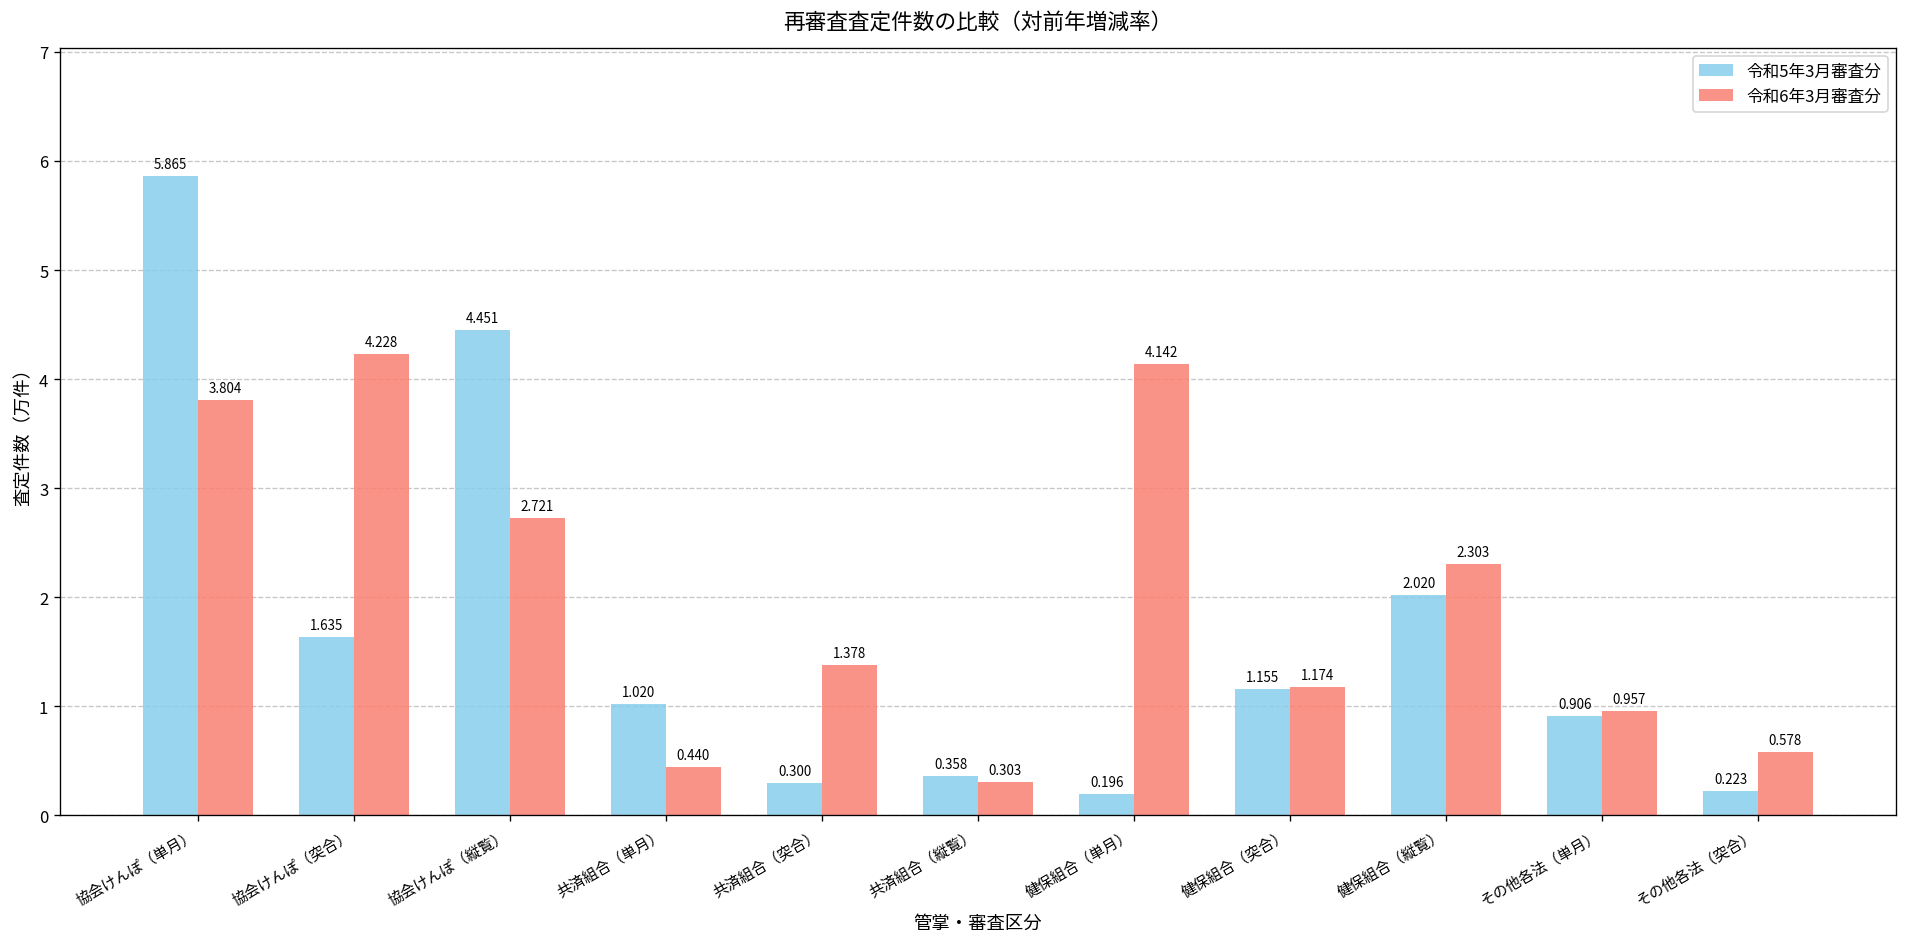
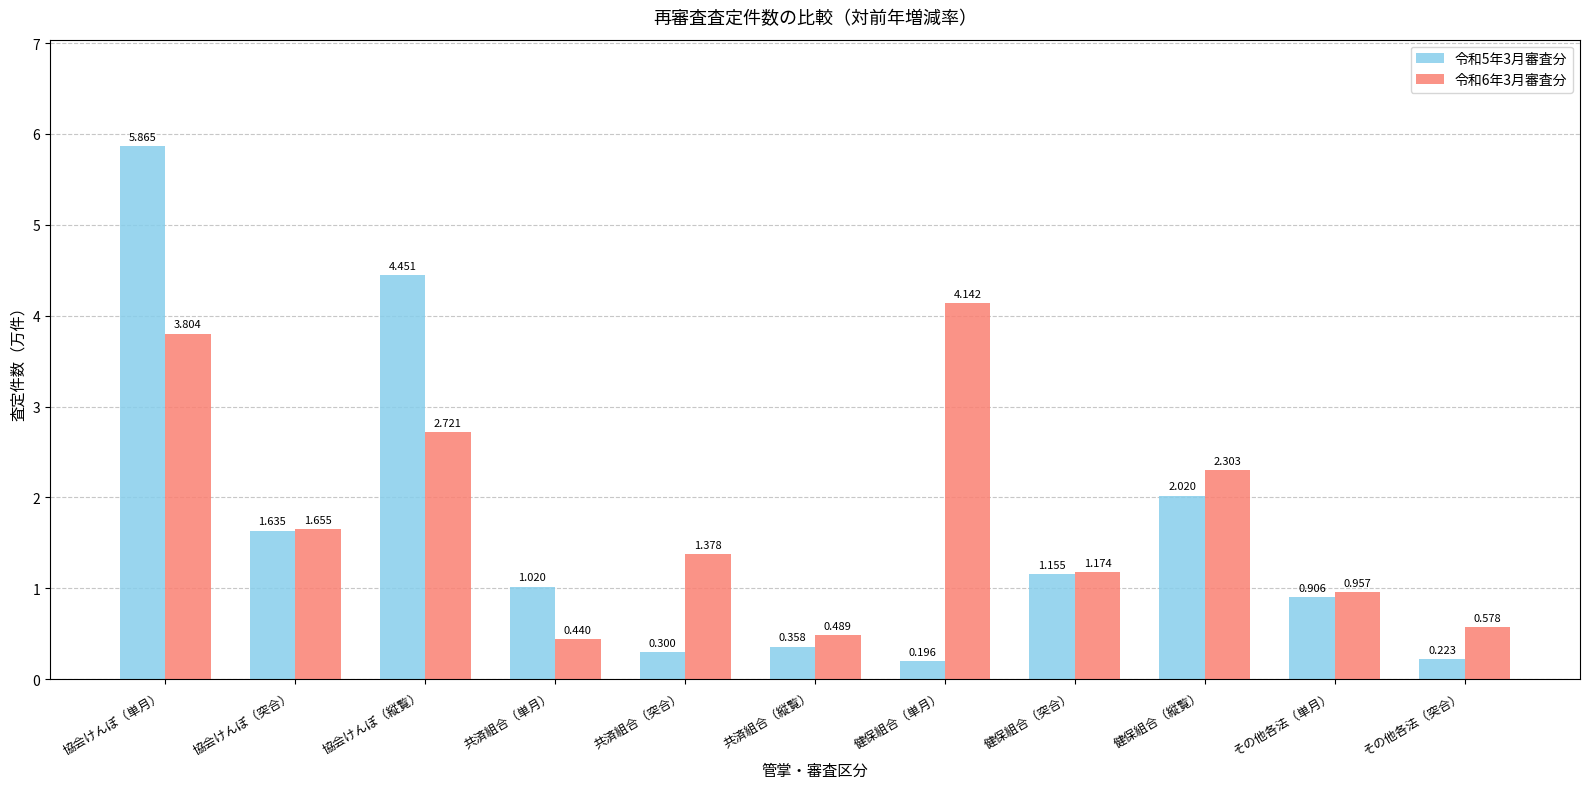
  {
    "令和5年3月審査分": {
      "協会けんぽ（単月）": 5.865,
      "協会けんぽ（突合）": 1.635,
      "協会けんぽ（縦覧）": 4.451,
      "共済組合（単月）": 1.020,
      "共済組合（突合）": 0.300,
      "共済組合（縦覧）": 0.358,
      "健保組合（単月）": 0.196,
      "健保組合（突合）": 1.155,
      "健保組合（縦覧）": 2.020,
      "その他各法（単月）": 0.906,
      "その他各法（突合）": 0.223
    },
    "令和6年3月審査分": {
      "協会けんぽ（単月）": 3.804,
-     "協会けんぽ（突合）": 4.228,
+     "協会けんぽ（突合）": 1.655,
      "協会けんぽ（縦覧）": 2.721,
      "共済組合（単月）": 0.440,
      "共済組合（突合）": 1.378,
-     "共済組合（縦覧）": 0.303,
+     "共済組合（縦覧）": 0.489,
      "健保組合（単月）": 4.142,
      "健保組合（突合）": 1.174,
      "健保組合（縦覧）": 2.303,
      "その他各法（単月）": 0.957,
      "その他各法（突合）": 0.578
    }
  }
